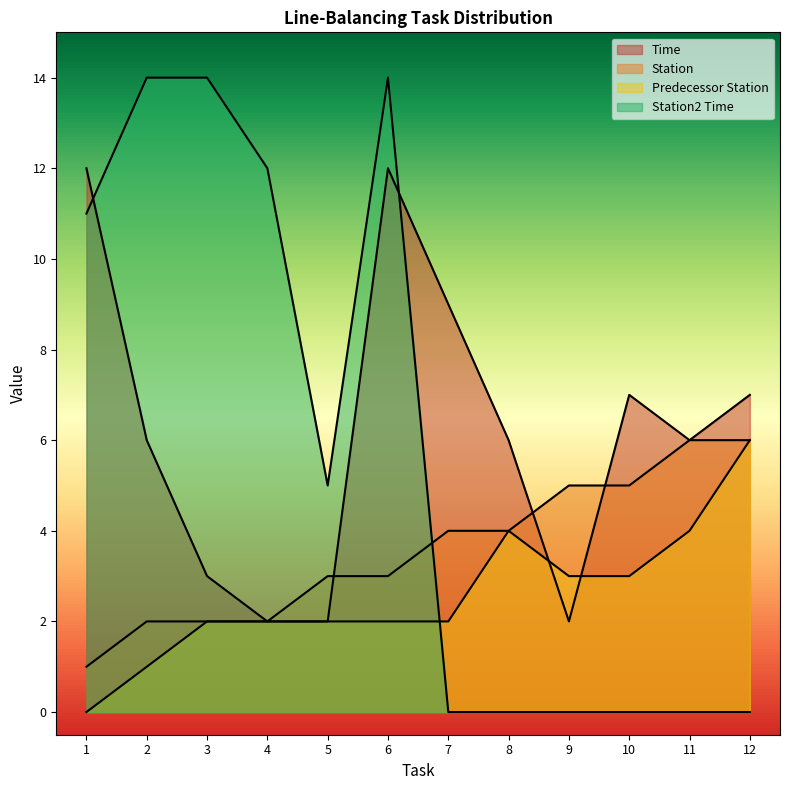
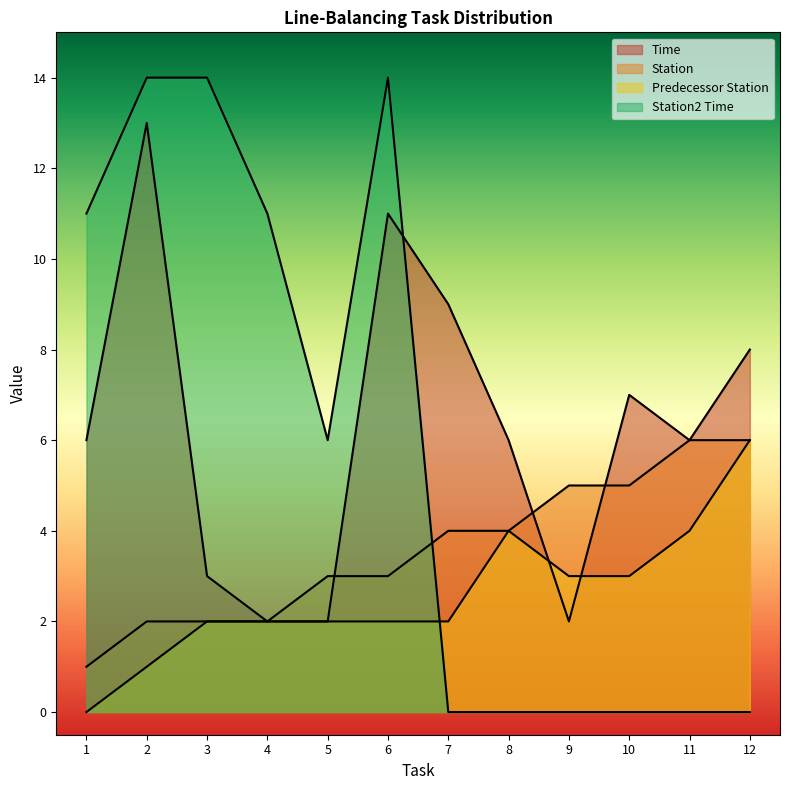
  {
    "Time": {
-     "1": 12,
-     "2": 6,
+     "1": 6,
+     "2": 13,
      "3": 3,
-     "6": 12,
+     "6": 11,
      "7": 9,
      "8": 6,
      "9": 2,
      "10": 7,
-     "12": 7
+     "12": 8
    },
    "Station2 Time": {
      "1": 11,
      "2": 14,
      "3": 14,
-     "4": 12,
-     "5": 5,
+     "4": 11,
+     "5": 6,
      "6": 14,
      "7": 0,
      "8": 0,
      "9": 0,
      "10": 0,
      "11": 0,
      "12": 0
    }
  }
